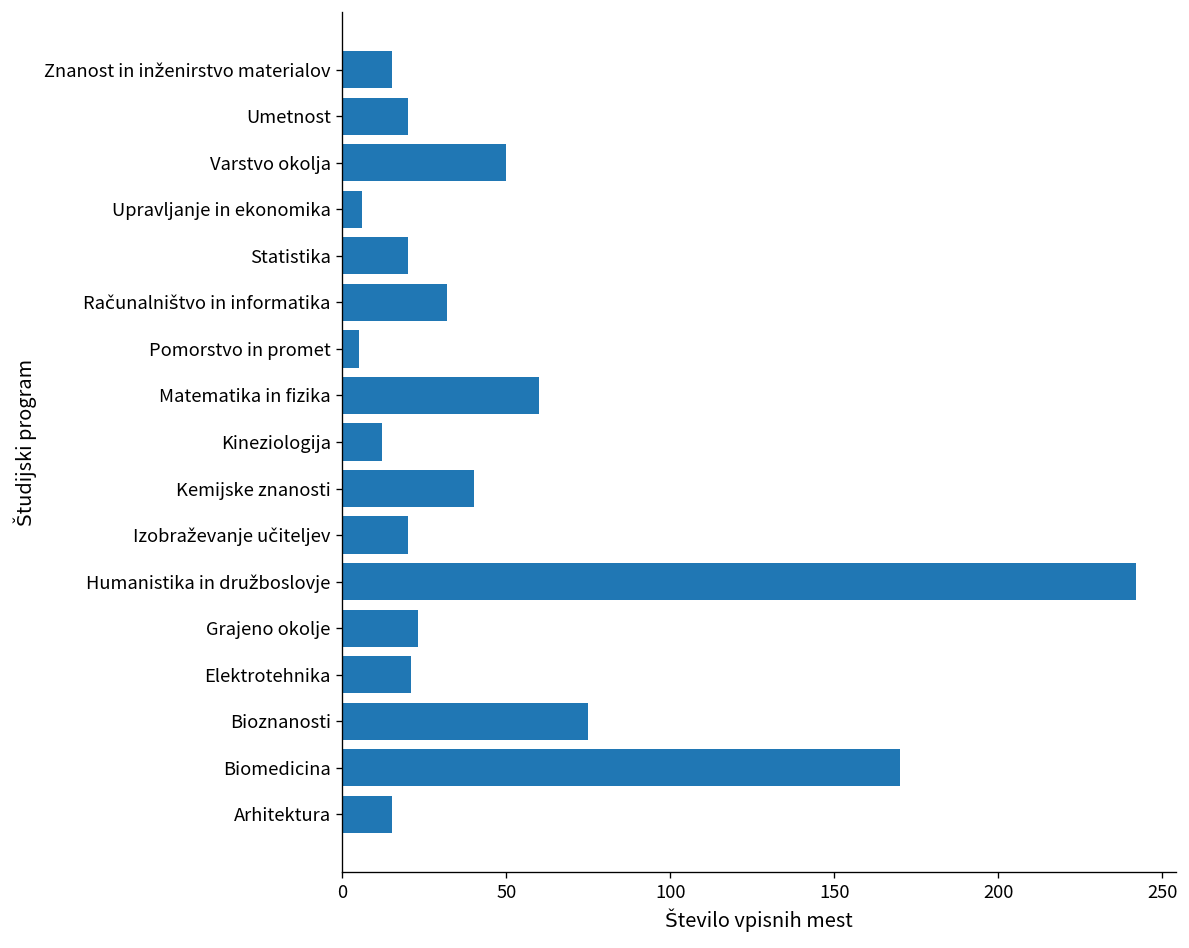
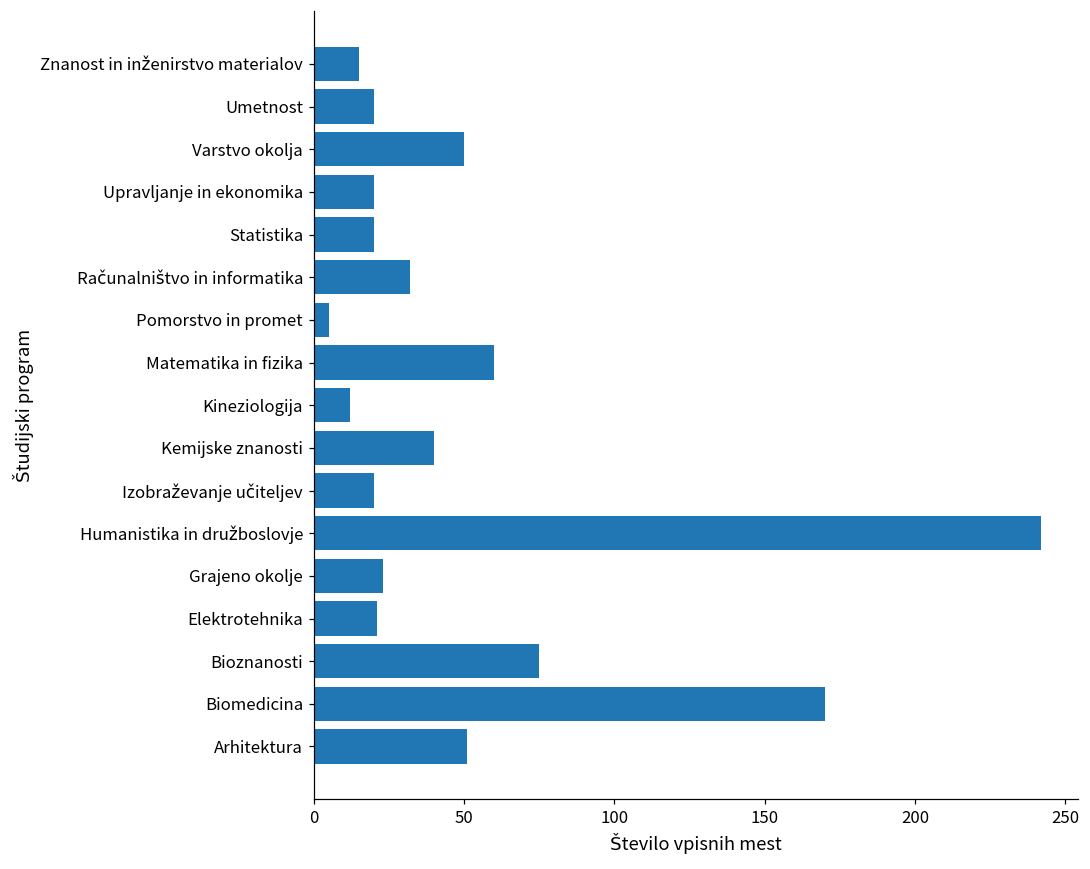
  {
    "Znanost in inženirstvo materialov": 15,
    "Umetnost": 20,
    "Varstvo okolja": 50,
-   "Upravljanje in ekonomika": 6,
+   "Upravljanje in ekonomika": 20,
    "Statistika": 20,
    "Računalništvo in informatika": 32,
    "Pomorstvo in promet": 5,
    "Matematika in fizika": 60,
    "Kineziologija": 12,
    "Kemijske znanosti": 40,
    "Izobraževanje učiteljev": 20,
    "Humanistika in družboslovje": 242,
    "Grajeno okolje": 23,
    "Elektrotehnika": 21,
    "Bioznanosti": 75,
    "Biomedicina": 170,
-   "Arhitektura": 15
+   "Arhitektura": 51
  }
